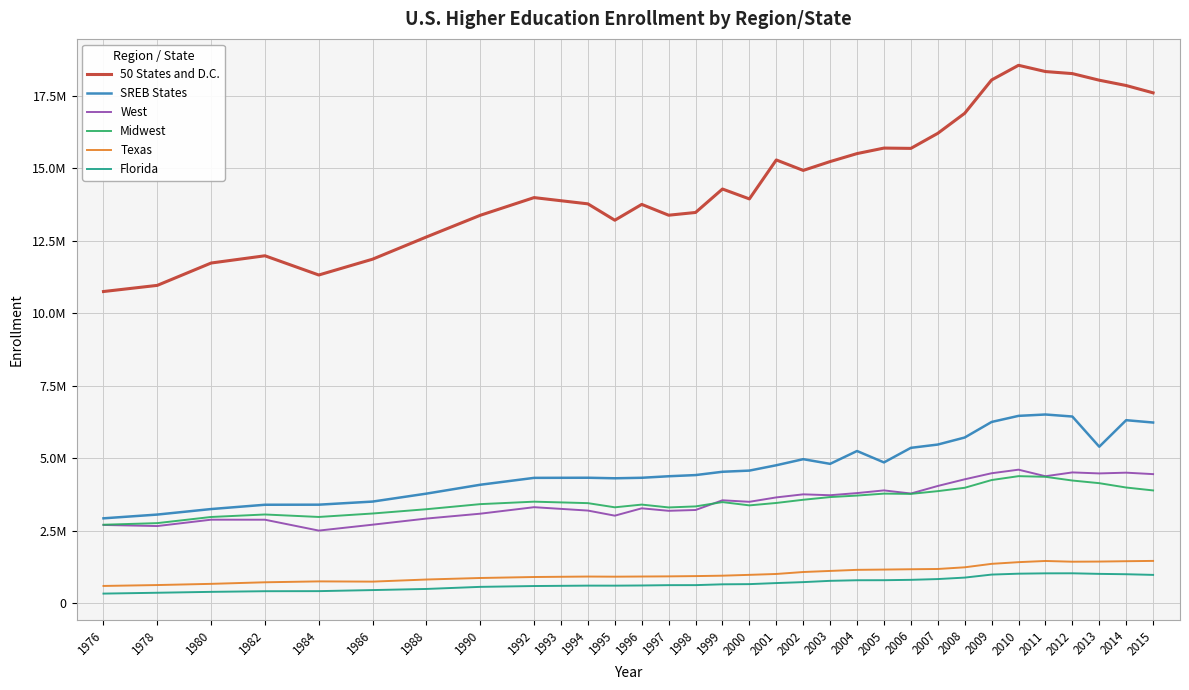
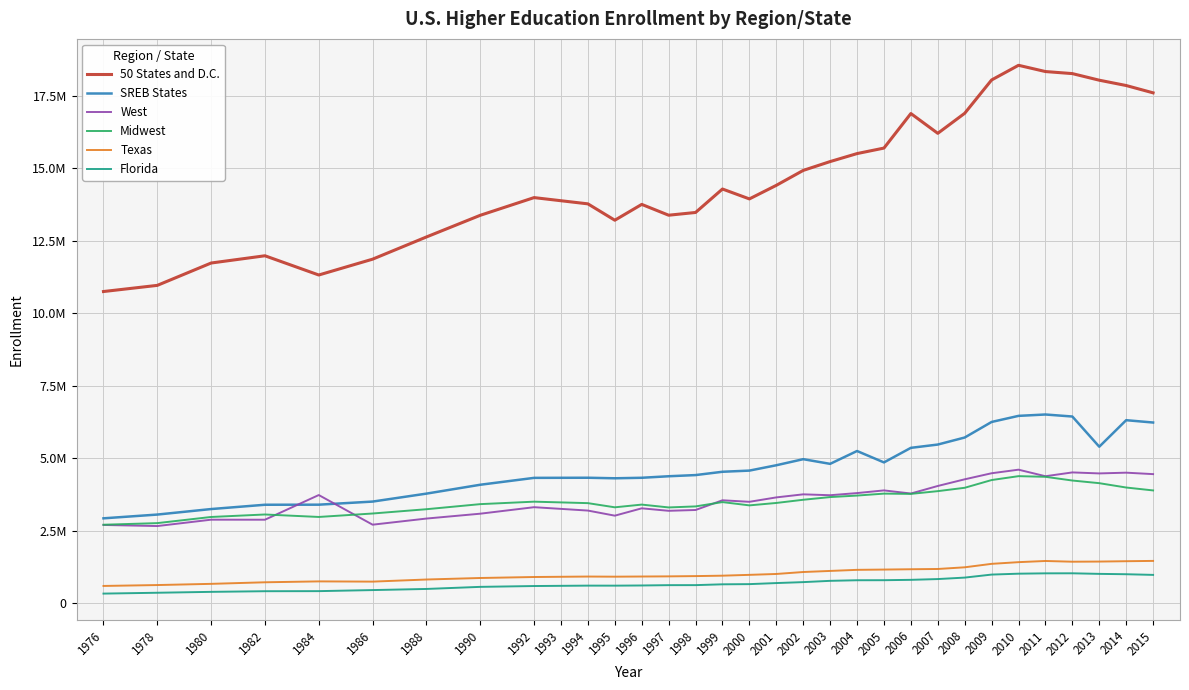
  {
    "50 States and D.C.": {
      "1976": 10800000,
      "1978": 11000000,
      "1980": 11700000,
      "1982": 12000000,
      "1984": 11300000,
      "1986": 11900000,
      "1988": 12600000,
      "1990": 13400000,
      "1992": 14000000,
      "1993": 13900000,
      "1994": 13800000,
      "1995": 13200000,
      "1996": 13800000,
      "1997": 13400000,
      "1998": 13500000,
      "1999": 14300000,
      "2000": 13900000,
-     "2001": 15300000,
+     "2001": 14400000,
      "2002": 14900000,
      "2003": 15200000,
      "2004": 15500000,
      "2005": 15700000,
-     "2006": 15700000,
+     "2006": 16900000,
      "2007": 16200000,
      "2008": 16900000,
      "2009": 18000000,
      "2010": 18500000,
      "2011": 18300000,
      "2012": 18300000,
      "2013": 18000000,
      "2014": 17900000,
      "2015": 17600000
    },
    "SREB States": {
      "1976": 2900000,
      "1978": 3100000,
      "1980": 3300000,
      "1982": 3400000,
      "1984": 3400000,
      "1986": 3500000,
      "1988": 3800000,
      "1990": 4100000,
      "1992": 4300000,
      "1993": 4300000,
      "1994": 4300000,
      "1995": 4300000,
      "1996": 4300000,
      "1997": 4400000,
      "1998": 4400000,
      "1999": 4500000,
      "2000": 4600000,
      "2001": 4800000,
      "2002": 5000000,
      "2003": 4800000,
      "2004": 5300000,
      "2005": 4900000,
      "2006": 5400000,
      "2007": 5500000,
      "2008": 5700000,
      "2009": 6300000,
      "2010": 6500000,
      "2011": 6500000,
      "2012": 6400000,
      "2013": 5400000,
      "2014": 6300000,
      "2015": 6200000
    },
    "West": {
      "1978": 2700000,
      "1980": 2900000,
      "1982": 2900000,
-     "1984": 2500000,
+     "1984": 3700000,
      "1986": 2700000,
      "1988": 2900000,
      "1990": 3100000,
      "1992": 3300000,
      "1993": 3300000,
      "1994": 3200000,
      "1995": 3000000,
      "1996": 3300000,
      "1997": 3200000,
      "1998": 3200000,
      "2000": 3500000,
      "2001": 3700000,
      "2002": 3800000,
      "2005": 3900000,
      "2007": 4000000,
      "2008": 4300000,
      "2009": 4500000,
      "2010": 4600000,
      "2012": 4500000,
      "2013": 4500000,
      "2014": 4500000,
      "2015": 4500000
    },
    "Texas": {
      "1976": 600000,
      "1978": 600000,
      "1980": 700000,
      "1982": 700000,
      "1984": 800000,
      "1986": 800000,
      "1988": 800000,
      "1990": 900000,
      "1992": 900000,
      "1993": 900000,
      "1994": 900000,
      "1995": 900000,
      "1996": 900000,
      "1997": 900000,
      "1998": 900000,
      "1999": 1000000,
      "2000": 1000000,
      "2001": 1000000,
      "2002": 1100000,
      "2003": 1100000,
      "2004": 1200000,
      "2005": 1200000,
      "2006": 1200000,
      "2007": 1200000,
      "2008": 1200000,
      "2009": 1400000,
      "2010": 1400000,
      "2011": 1500000,
      "2012": 1400000,
      "2013": 1400000,
      "2014": 1500000,
      "2015": 1500000
    }
  }
